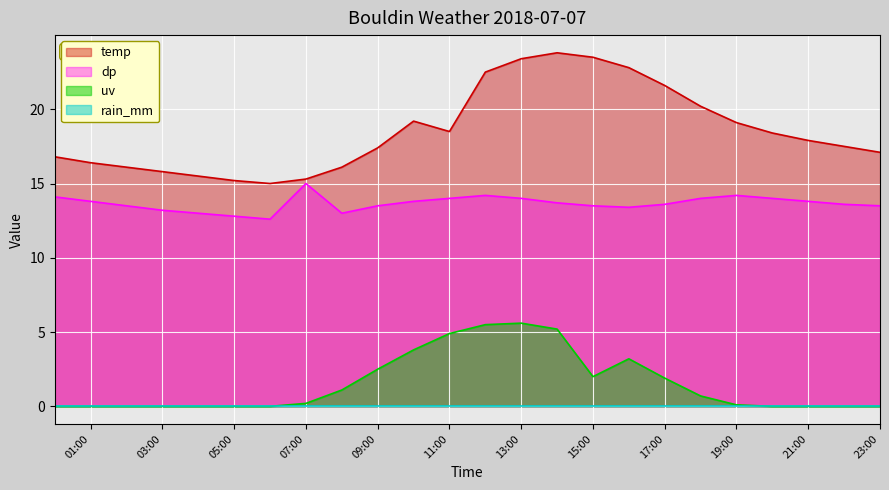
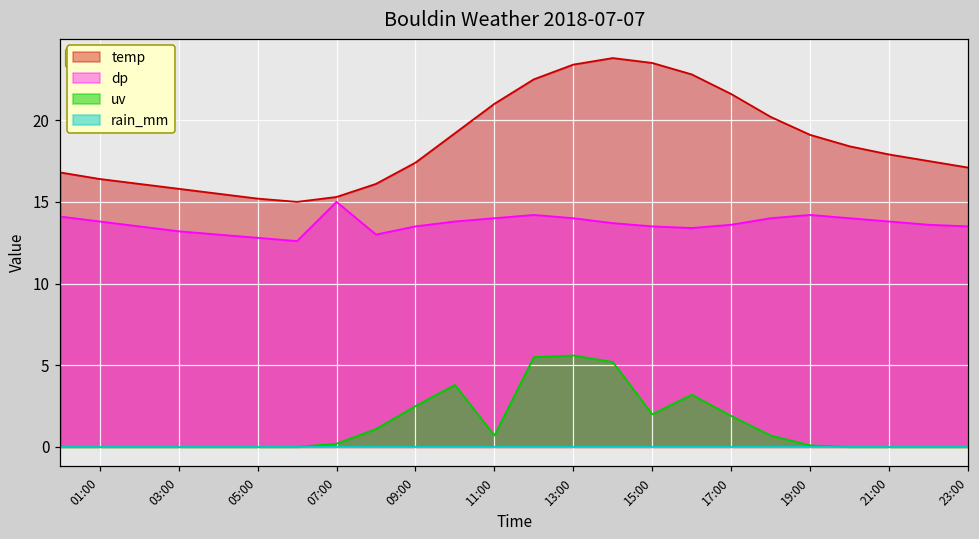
  {
    "temp": {
      "01:00": 16.4,
      "03:00": 15.8,
      "05:00": 15.2,
      "07:00": 15.3,
      "09:00": 17.4,
-     "11:00": 18.5,
+     "11:00": 21.0,
      "13:00": 23.4,
      "15:00": 23.5,
      "17:00": 21.6,
      "19:00": 19.1,
      "21:00": 17.9,
      "23:00": 17.1
    },
    "dp": {
      "01:00": 13.8,
      "03:00": 13.2,
      "05:00": 12.8,
      "07:00": 15.0,
      "09:00": 13.5,
      "11:00": 14.0,
      "13:00": 14.0,
      "15:00": 13.5,
      "17:00": 13.6,
      "19:00": 14.2,
      "21:00": 13.8,
      "23:00": 13.5
    },
    "uv": {
      "07:00": 0.2,
      "09:00": 2.5,
-     "11:00": 4.9,
+     "11:00": 0.7,
      "13:00": 5.6,
      "15:00": 2.0,
      "17:00": 1.9
    },
    "rain_mm": {
      "07:00": 0.0,
      "09:00": 0.0,
      "11:00": 0.0,
      "13:00": 0.0,
      "15:00": 0.0,
      "17:00": 0.0
    }
  }
